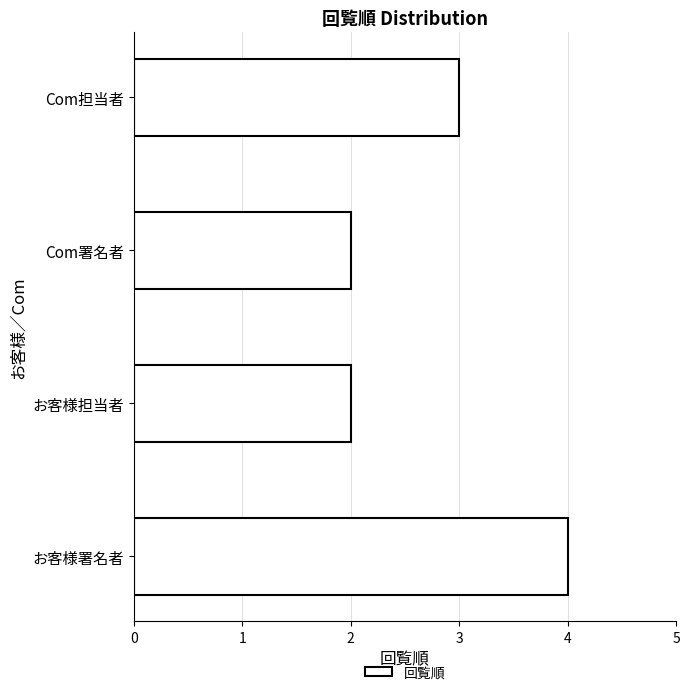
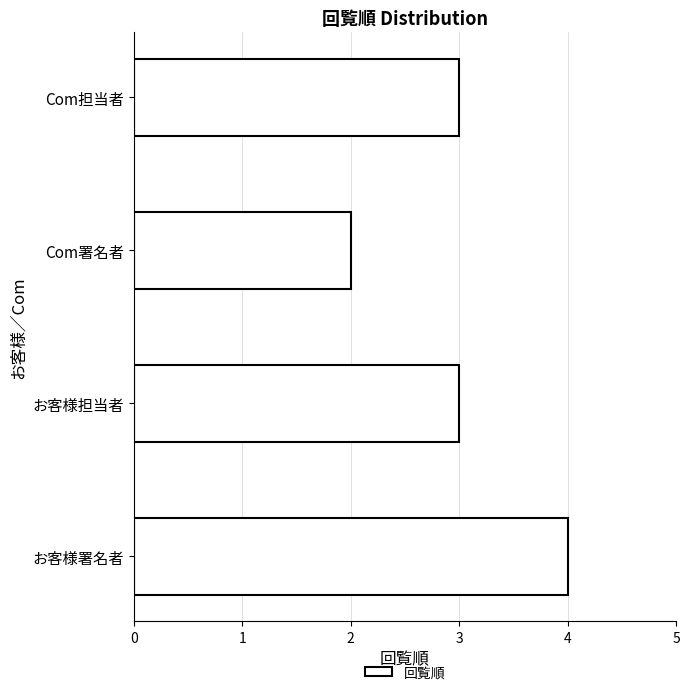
  {
    "Com担当者": 3,
    "Com署名者": 2,
-   "お客様担当者": 2,
+   "お客様担当者": 3,
    "お客様署名者": 4
  }
